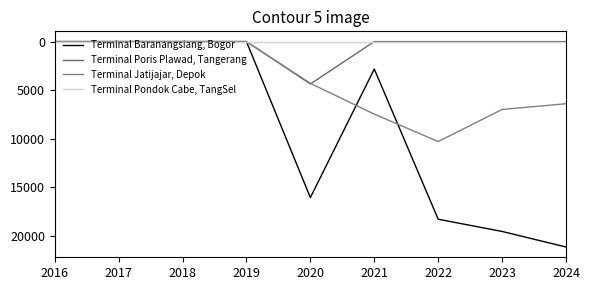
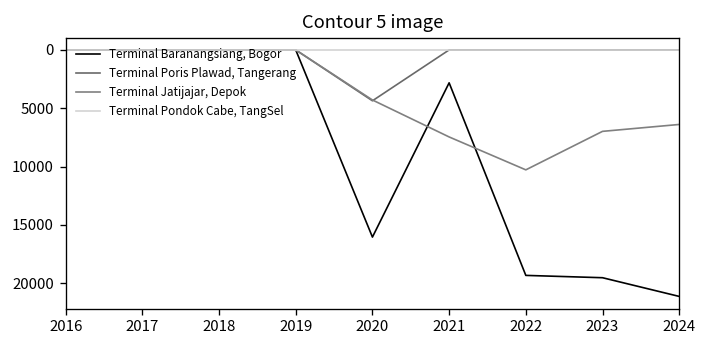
  {
    "Terminal Baranangsiang, Bogor": {
      "2020": 16000,
      "2021": 3000,
-     "2022": 18000,
+     "2022": 19000,
      "2023": 20000,
      "2024": 21000
    },
    "Terminal Pondok Cabe, TangSel": {
      "2020": 0
    }
  }
